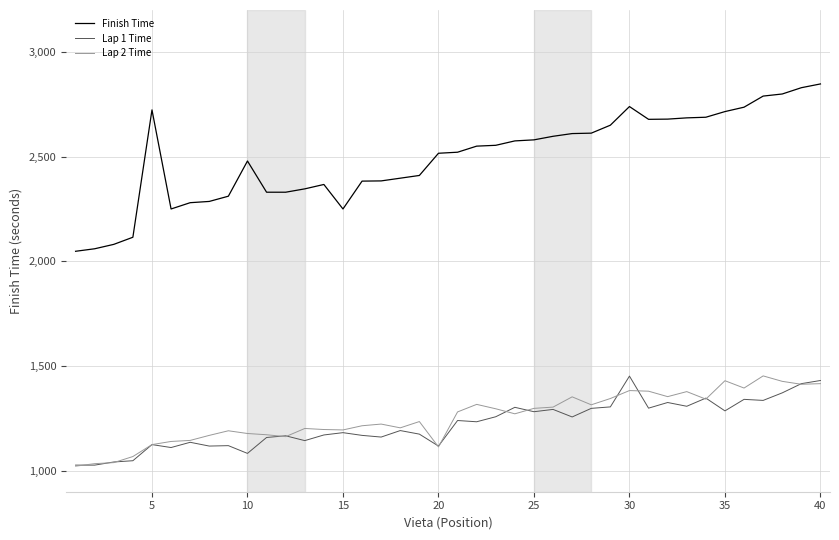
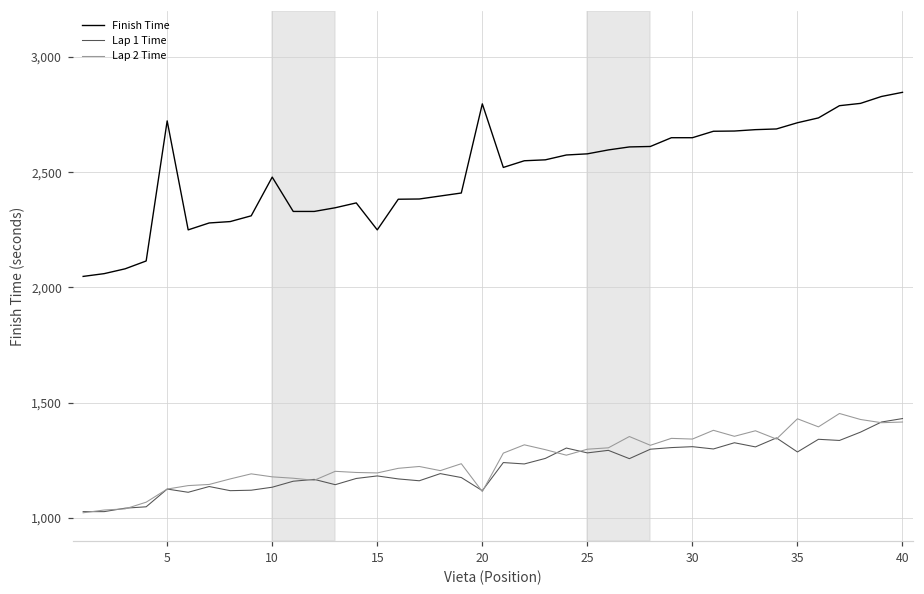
  {
    "Finish Time": {
      "5": "2,720",
      "10": "2,480",
      "15": "2,250",
-     "20": "2,520",
+     "20": "2,800",
      "25": "2,580",
-     "30": "2,740",
+     "30": "2,650",
      "35": "2,720",
      "40": "2,850"
    },
    "Lap 1 Time": {
-     "10": "1,080",
+     "10": "1,130",
      "15": "1,180",
      "25": "1,280",
-     "30": "1,450",
+     "30": "1,310",
      "35": "1,290",
      "40": "1,430"
    },
    "Lap 2 Time": {
      "10": "1,180",
      "15": "1,200",
      "25": "1,300",
-     "30": "1,380",
+     "30": "1,340",
      "35": "1,430",
      "40": "1,420"
    }
  }
